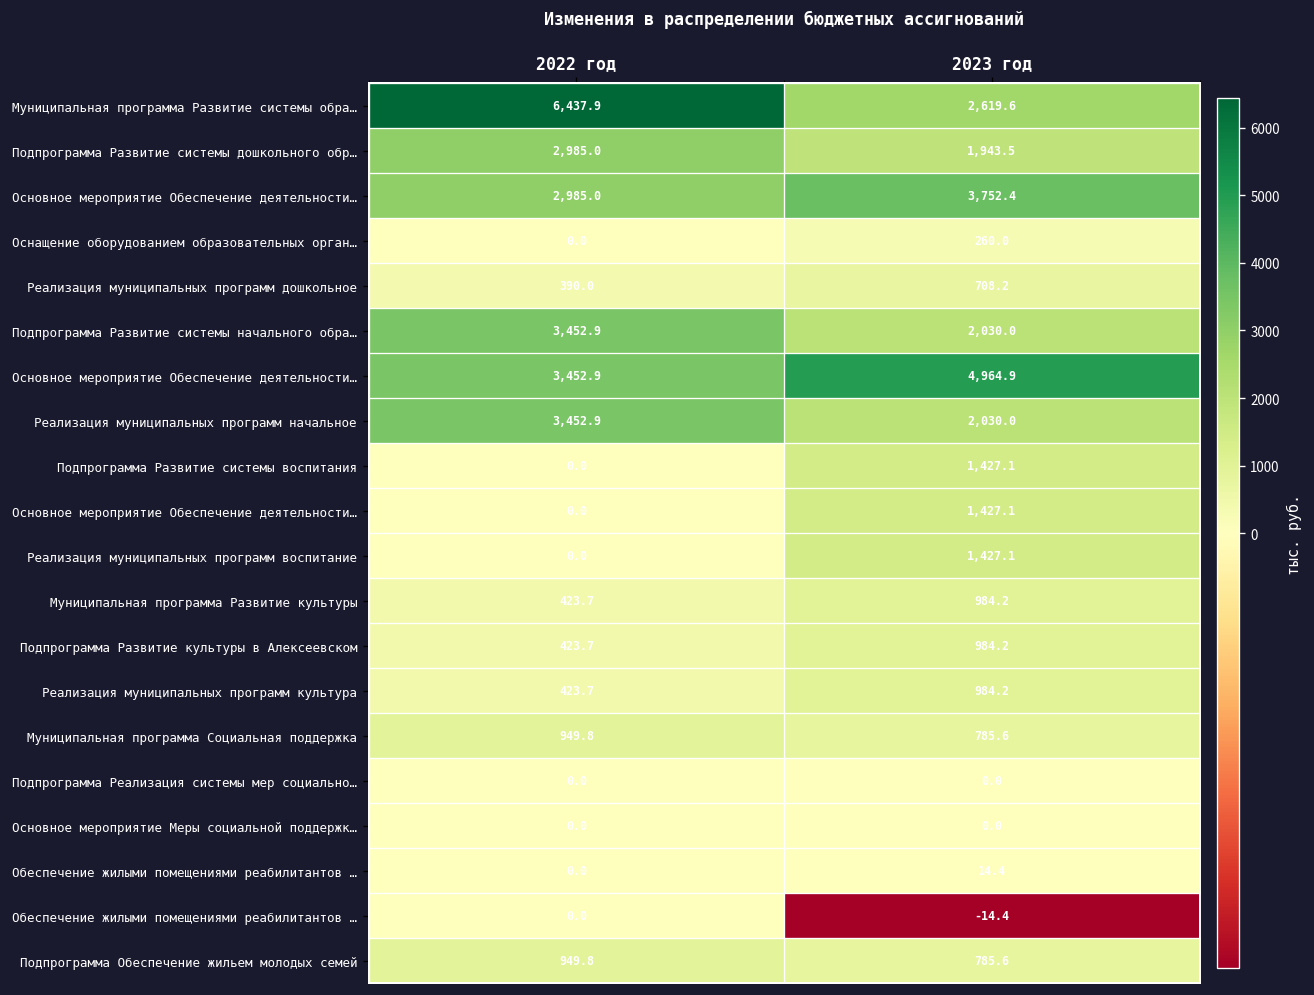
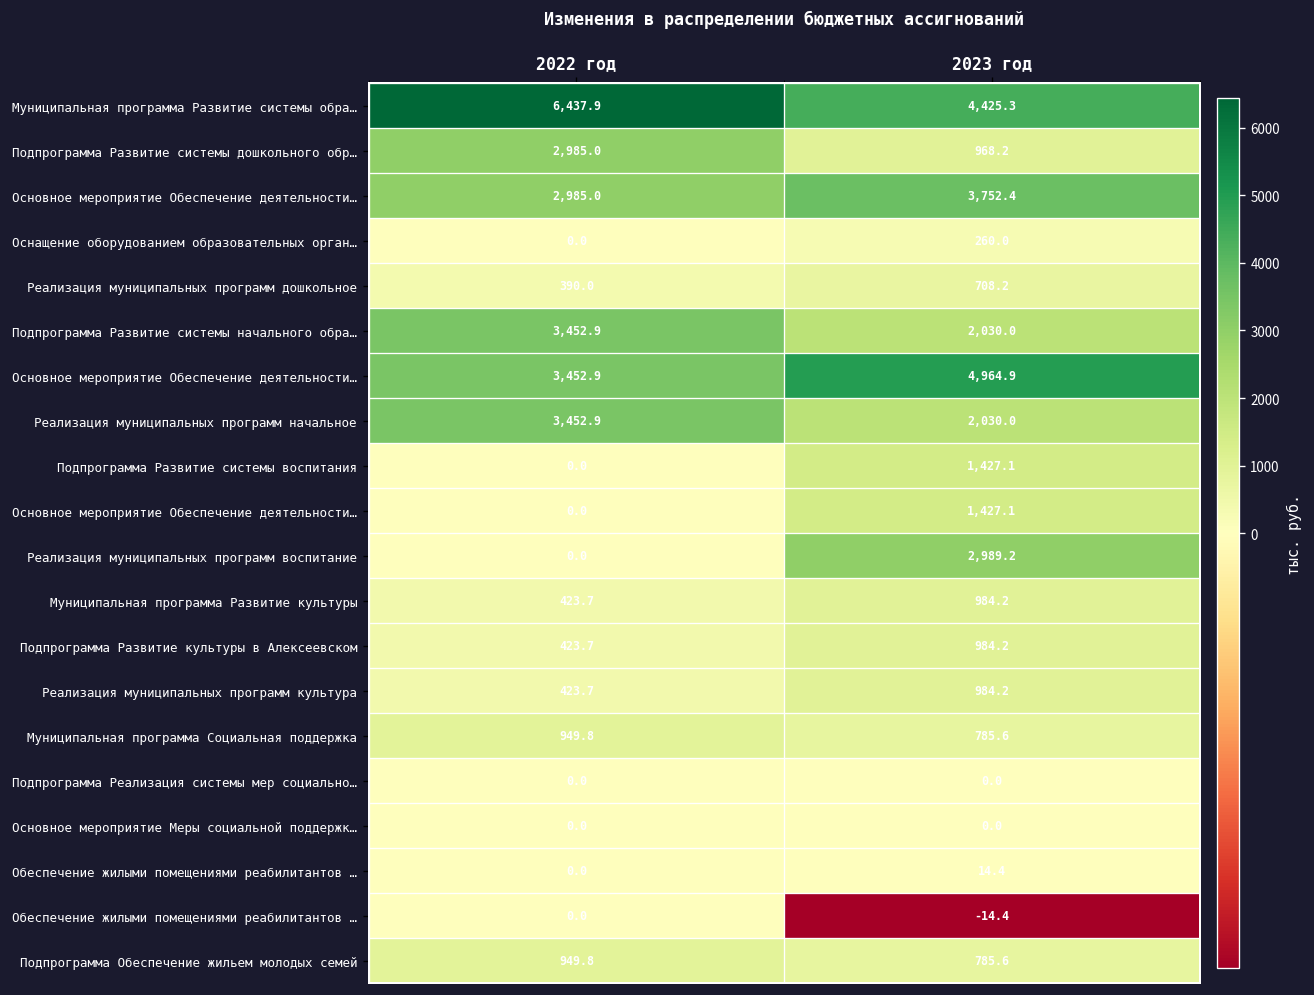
  {
    "Муниципальная программа Развитие системы обра…": {
      "2022 год": "6,437.9",
-     "2023 год": "2,619.6"
+     "2023 год": "4,425.3"
    },
    "Подпрограмма Развитие системы дошкольного обр…": {
      "2022 год": "2,985.0",
-     "2023 год": "1,943.5"
+     "2023 год": "968.2"
    },
    "Оснащение оборудованием образовательных орган…": {
      "2022 год": "0.0",
      "2023 год": "260.0"
    },
    "Реализация муниципальных программ дошкольное": {
      "2022 год": "390.0",
      "2023 год": "708.2"
    },
    "Подпрограмма Развитие системы начального обра…": {
      "2022 год": "3,452.9",
      "2023 год": "2,030.0"
    },
    "Реализация муниципальных программ начальное": {
      "2022 год": "3,452.9",
      "2023 год": "2,030.0"
    },
    "Подпрограмма Развитие системы воспитания": {
      "2022 год": "0.0",
      "2023 год": "1,427.1"
    },
    "Реализация муниципальных программ воспитание": {
      "2022 год": "0.0",
-     "2023 год": "1,427.1"
+     "2023 год": "2,989.2"
    },
    "Муниципальная программа Развитие культуры": {
      "2022 год": "423.7",
      "2023 год": "984.2"
    },
    "Подпрограмма Развитие культуры в Алексеевском": {
      "2022 год": "423.7",
      "2023 год": "984.2"
    },
    "Реализация муниципальных программ культура": {
      "2022 год": "423.7",
      "2023 год": "984.2"
    },
    "Муниципальная программа Социальная поддержка": {
      "2022 год": "949.8",
      "2023 год": "785.6"
    },
    "Подпрограмма Реализация системы мер социально…": {
      "2022 год": "0.0",
      "2023 год": "0.0"
    },
    "Основное мероприятие Меры социальной поддержк…": {
      "2022 год": "0.0",
      "2023 год": "0.0"
    },
    "Подпрограмма Обеспечение жильем молодых семей": {
      "2022 год": "949.8",
      "2023 год": "785.6"
    }
  }
